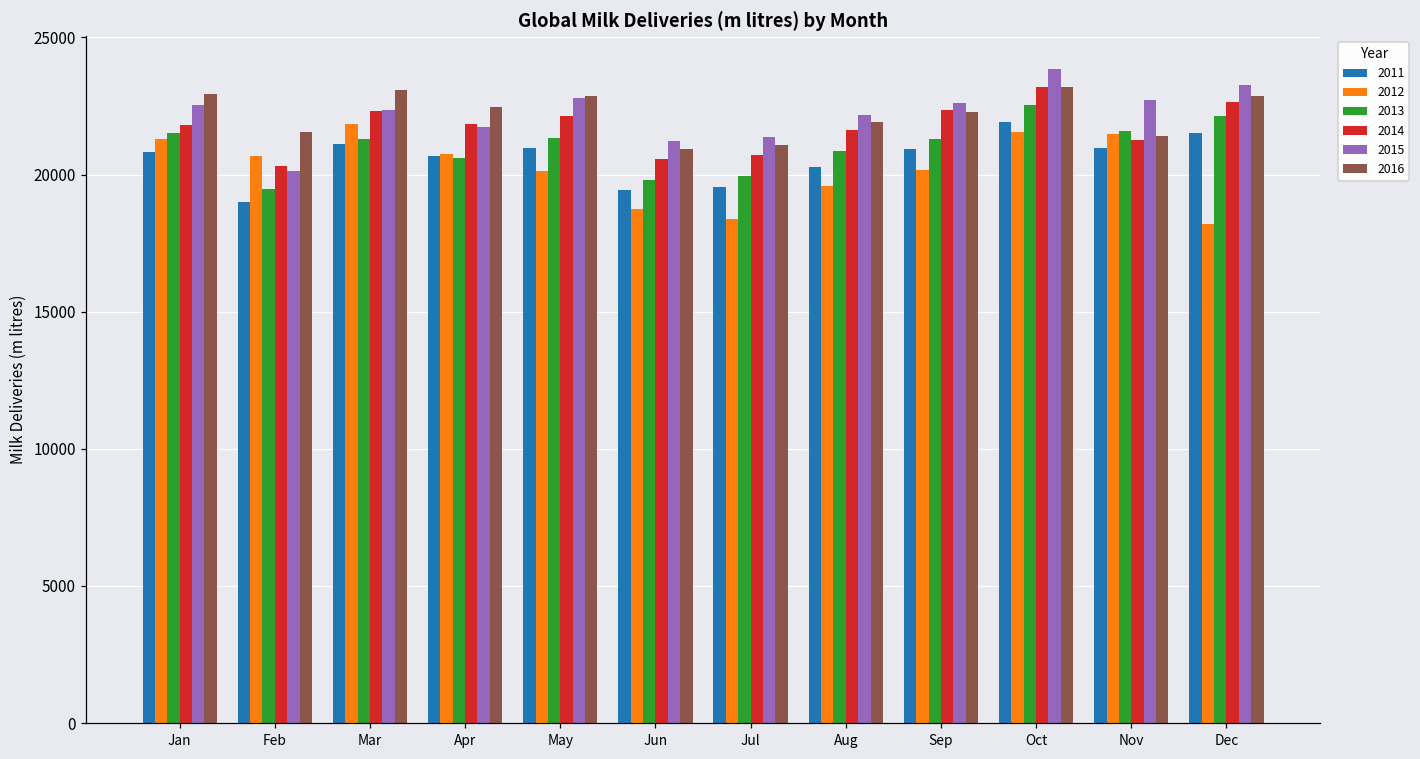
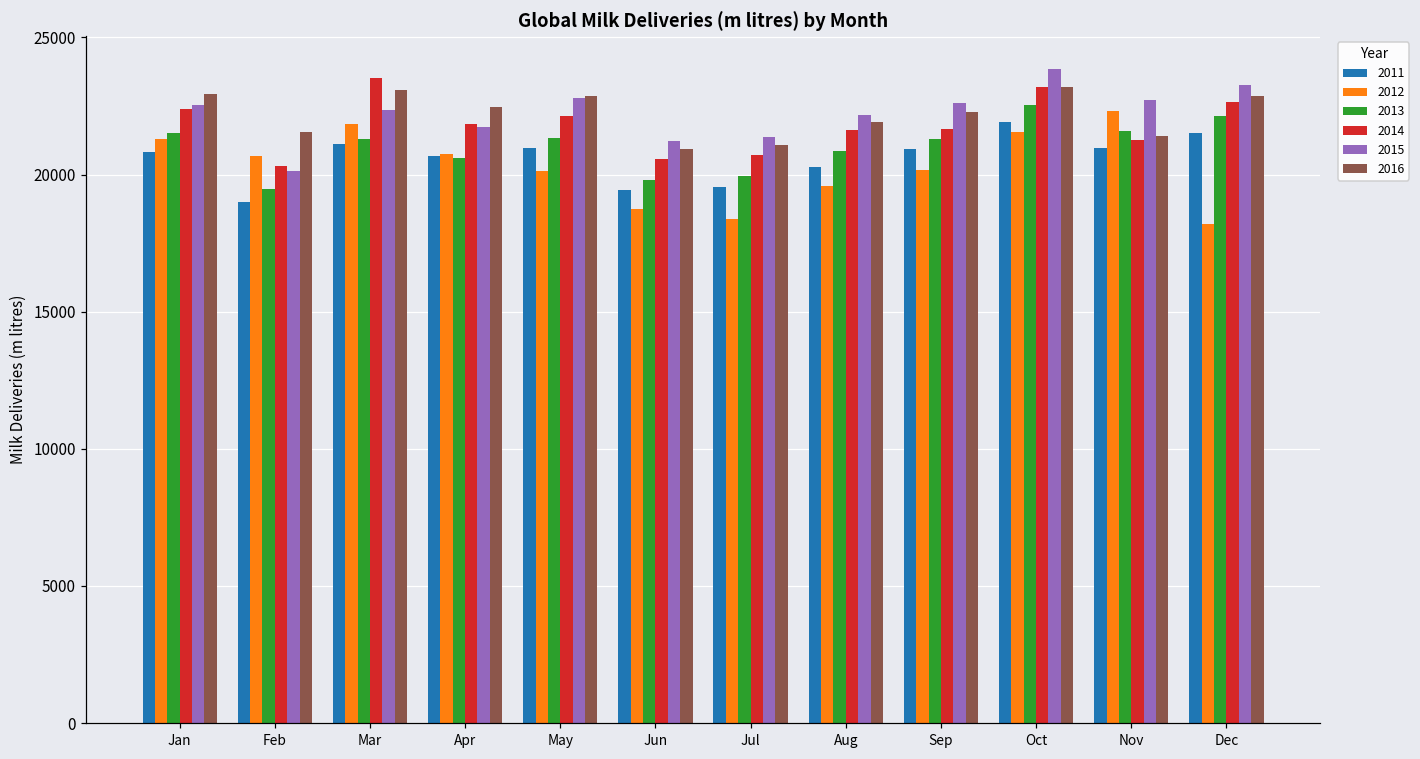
  {
    "2011": {
      "Jan": 20800,
      "Feb": 19000,
      "Mar": 21100,
      "Apr": 20700,
      "May": 21000,
      "Jun": 19400,
      "Jul": 19600,
      "Aug": 20300,
      "Sep": 20900,
      "Oct": 21900,
      "Nov": 21000,
      "Dec": 21500
    },
    "2012": {
      "Jan": 21300,
      "Feb": 20700,
      "Mar": 21800,
      "Apr": 20800,
      "May": 20100,
      "Jun": 18700,
      "Jul": 18400,
      "Aug": 19600,
      "Sep": 20200,
      "Oct": 21600,
-     "Nov": 21500,
+     "Nov": 22300,
      "Dec": 18200
    },
    "2013": {
      "Jan": 21500,
      "Feb": 19500,
      "Mar": 21300,
      "Apr": 20600,
      "May": 21300,
      "Jun": 19800,
      "Jul": 19900,
      "Aug": 20900,
      "Sep": 21300,
      "Oct": 22500,
      "Nov": 21600,
      "Dec": 22100
    },
    "2014": {
-     "Jan": 21800,
+     "Jan": 22400,
      "Feb": 20300,
-     "Mar": 22300,
+     "Mar": 23500,
      "Apr": 21800,
      "May": 22100,
      "Jun": 20600,
      "Jul": 20700,
      "Aug": 21600,
-     "Sep": 22300,
+     "Sep": 21700,
      "Oct": 23200,
      "Nov": 21200,
      "Dec": 22600
    },
    "2015": {
      "Jan": 22500,
      "Feb": 20100,
      "Mar": 22400,
      "Apr": 21700,
      "May": 22800,
      "Jun": 21200,
      "Jul": 21400,
      "Aug": 22200,
      "Sep": 22600,
      "Oct": 23900,
      "Nov": 22700,
      "Dec": 23300
    },
    "2016": {
      "Jan": 22900,
      "Feb": 21600,
      "Mar": 23100,
      "Apr": 22500,
      "May": 22900,
      "Jun": 20900,
      "Jul": 21100,
      "Aug": 21900,
      "Sep": 22300,
      "Oct": 23200,
      "Nov": 21400,
      "Dec": 22900
    }
  }
